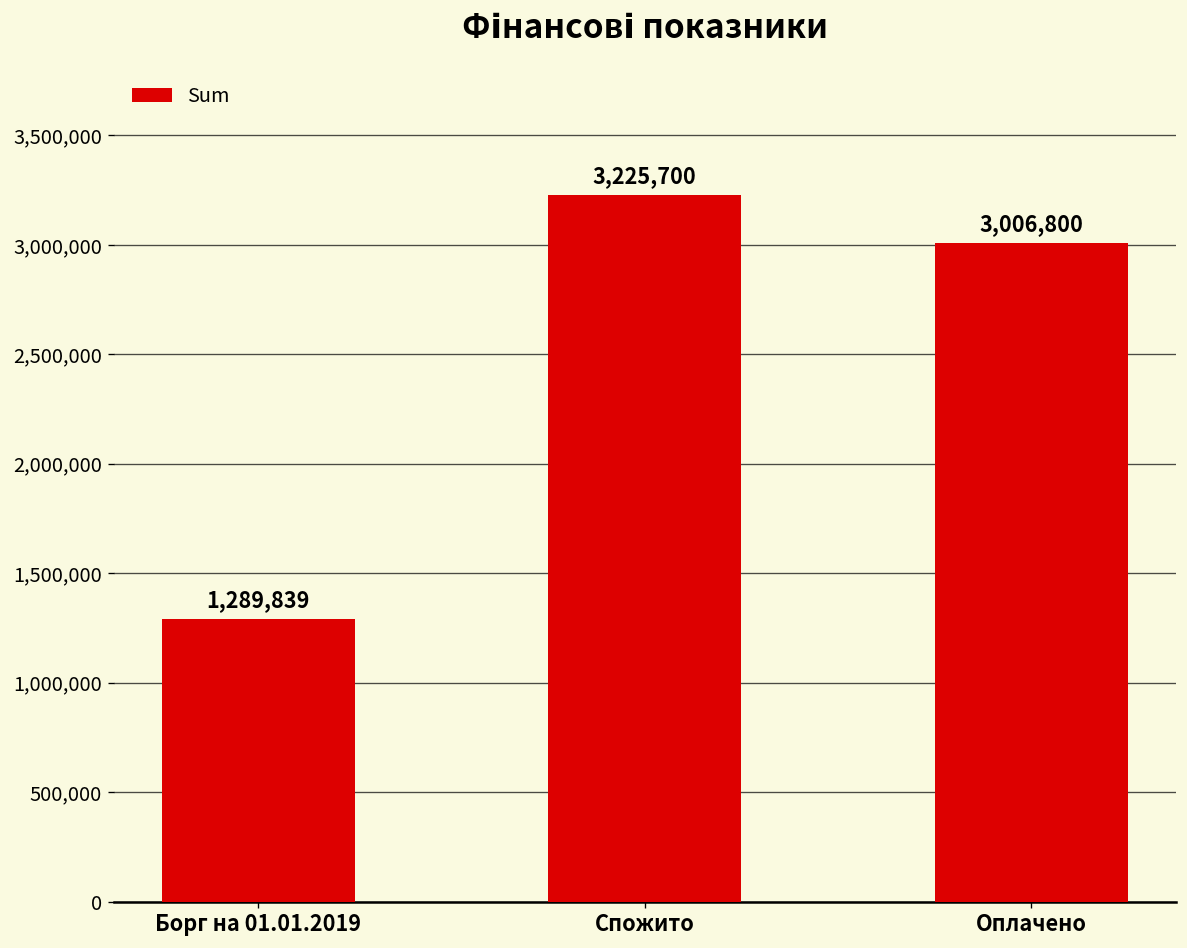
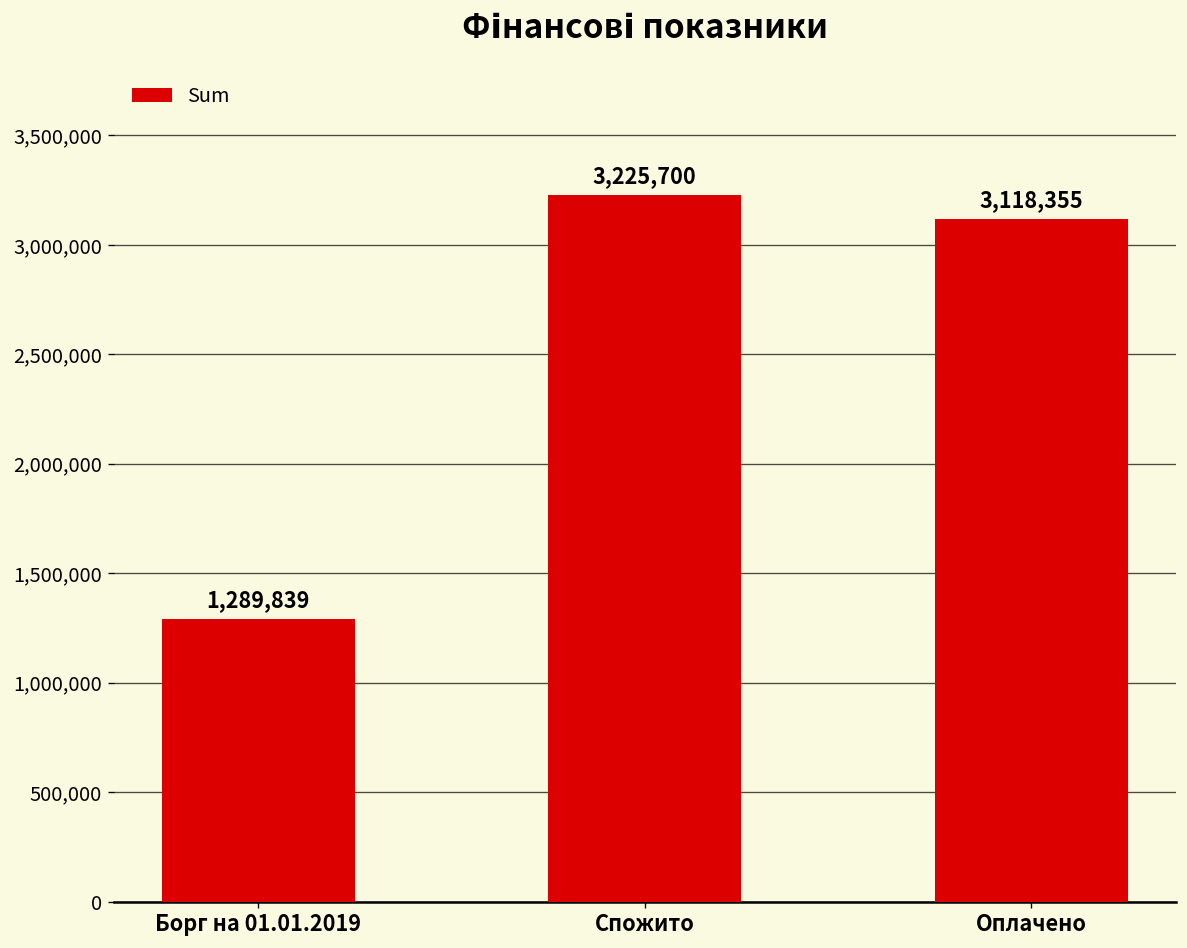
  {
    "Борг на 01.01.2019": "1,289,839",
    "Спожито": "3,225,700",
-   "Оплачено": "3,006,800"
+   "Оплачено": "3,118,355"
  }
